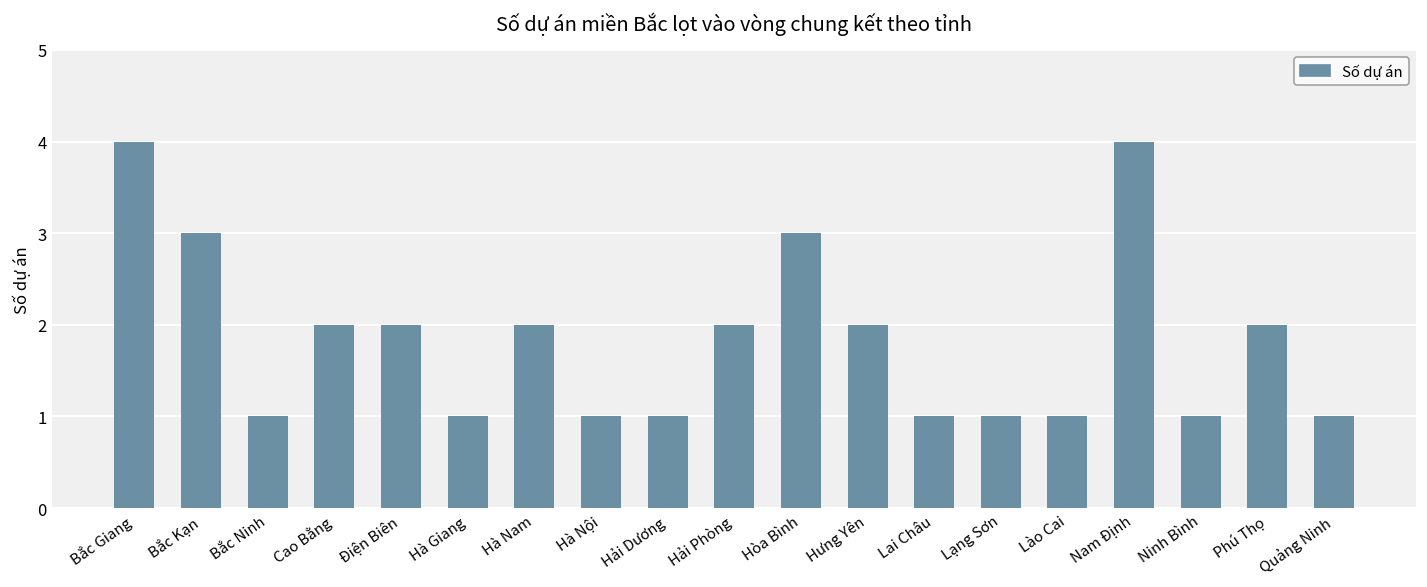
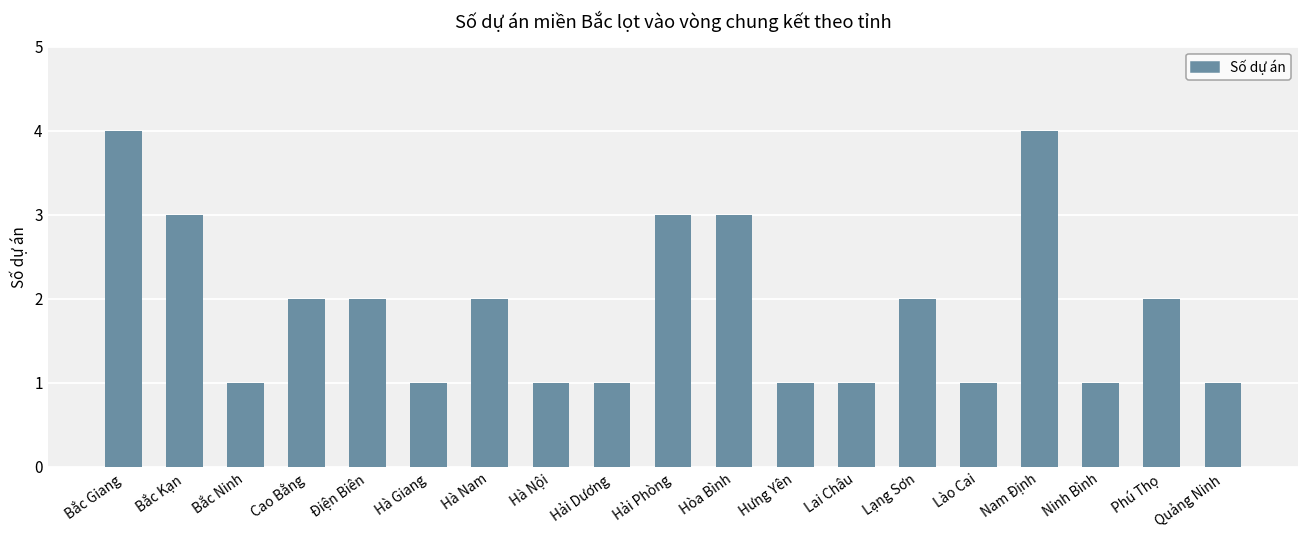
  {
    "Bắc Giang": 4,
    "Bắc Kạn": 3,
    "Bắc Ninh": 1,
    "Cao Bằng": 2,
    "Điện Biên": 2,
    "Hà Giang": 1,
    "Hà Nam": 2,
    "Hà Nội": 1,
    "Hải Dương": 1,
-   "Hải Phòng": 2,
+   "Hải Phòng": 3,
    "Hòa Bình": 3,
-   "Hưng Yên": 2,
+   "Hưng Yên": 1,
    "Lai Châu": 1,
-   "Lạng Sơn": 1,
+   "Lạng Sơn": 2,
    "Lào Cai": 1,
    "Nam Định": 4,
    "Ninh Bình": 1,
    "Phú Thọ": 2,
    "Quảng Ninh": 1
  }
